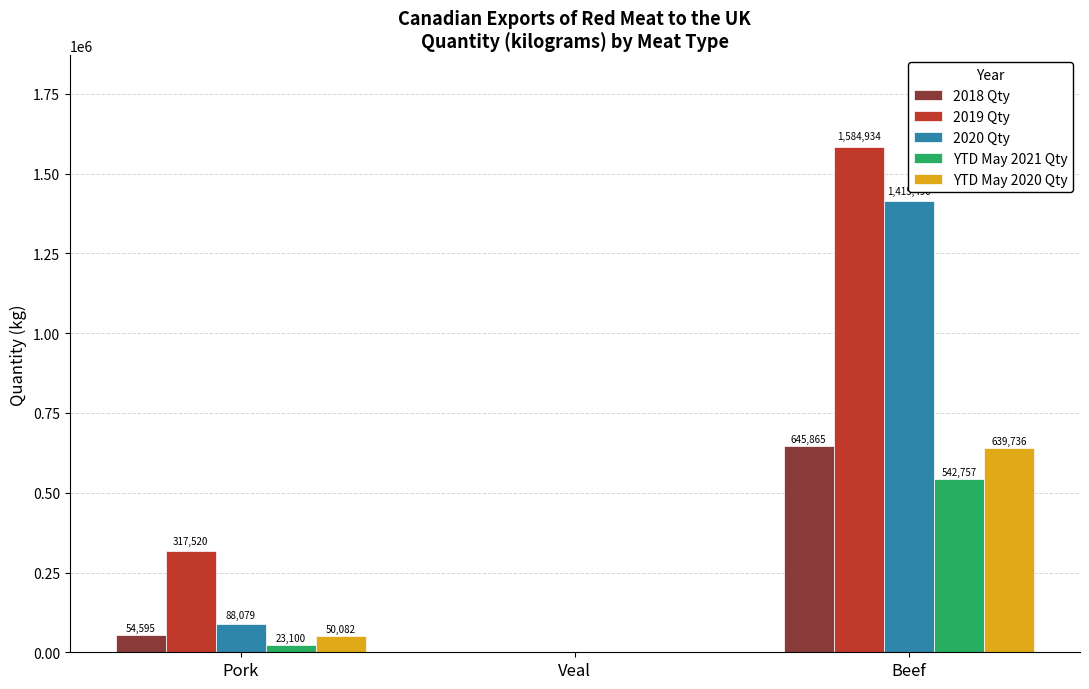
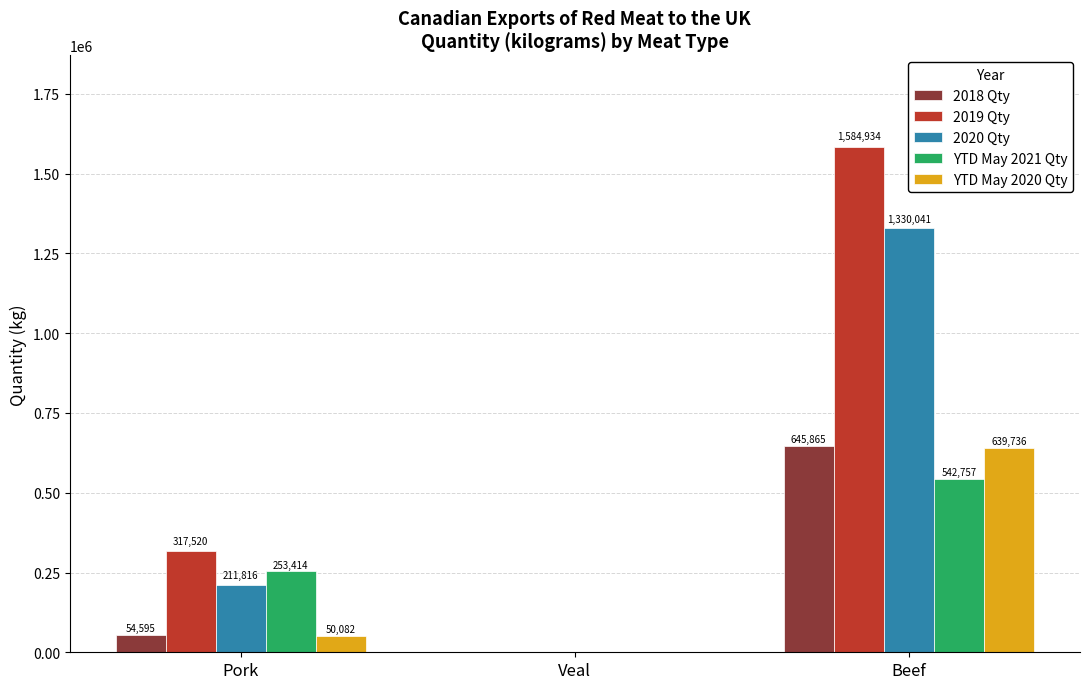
  {
    "2020 Qty": {
-     "Pork": "88,079",
-     "Beef": "1420000"
+     "Pork": "211,816",
+     "Beef": "1330000"
    },
    "YTD May 2021 Qty": {
-     "Pork": "23,100",
+     "Pork": "253,414",
      "Beef": "542,757"
    },
    "YTD May 2020 Qty": {
      "Pork": "50,082",
      "Beef": "639,736"
    }
  }
